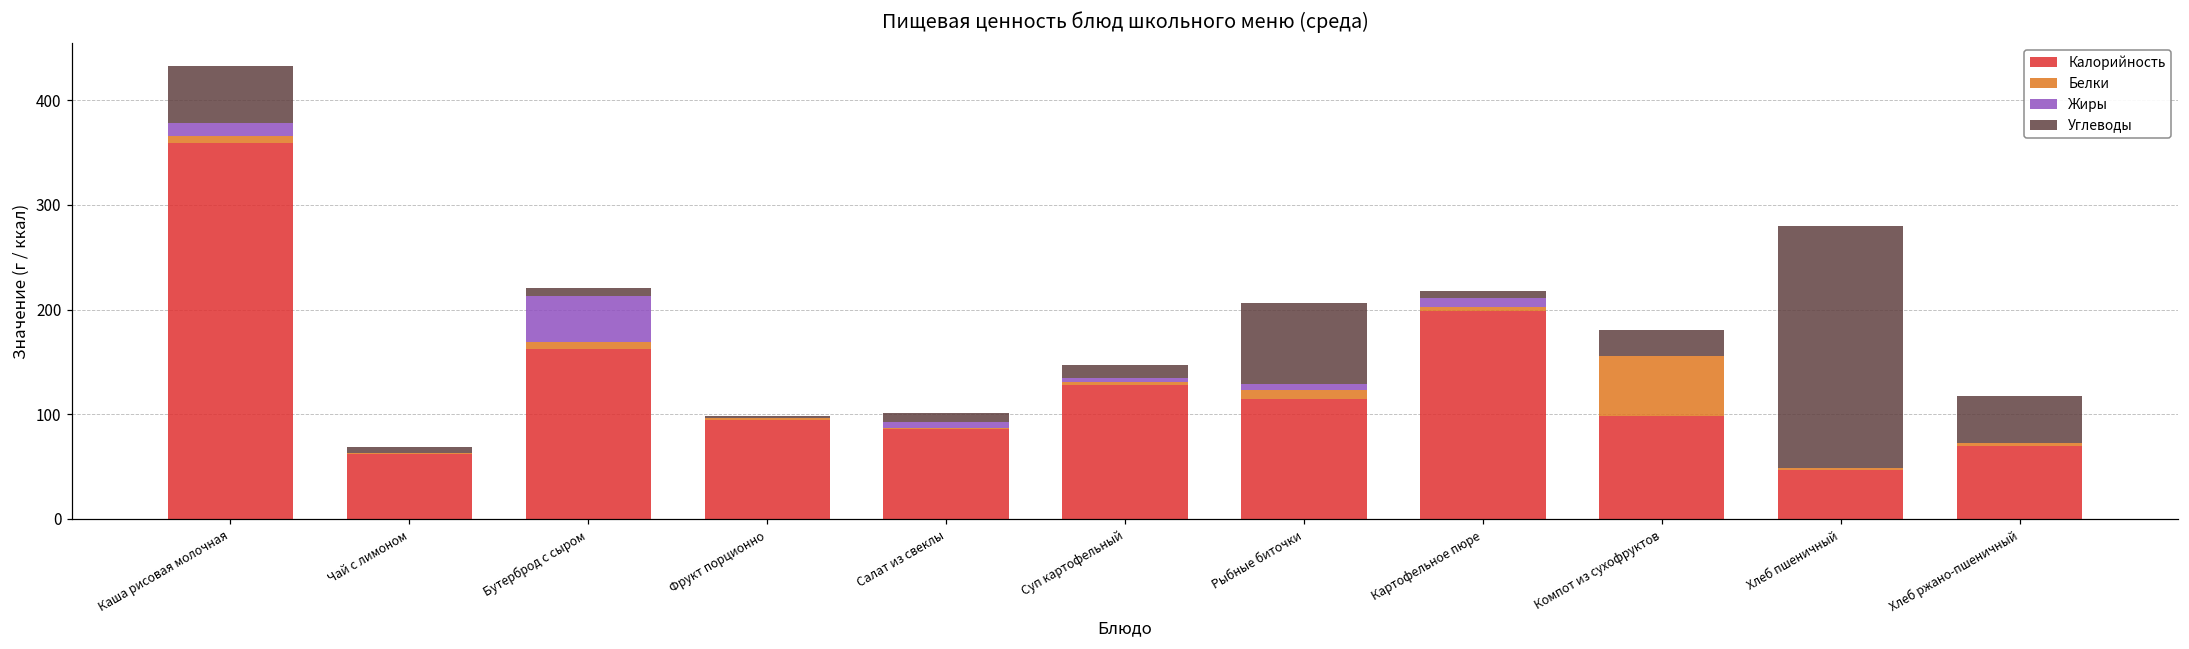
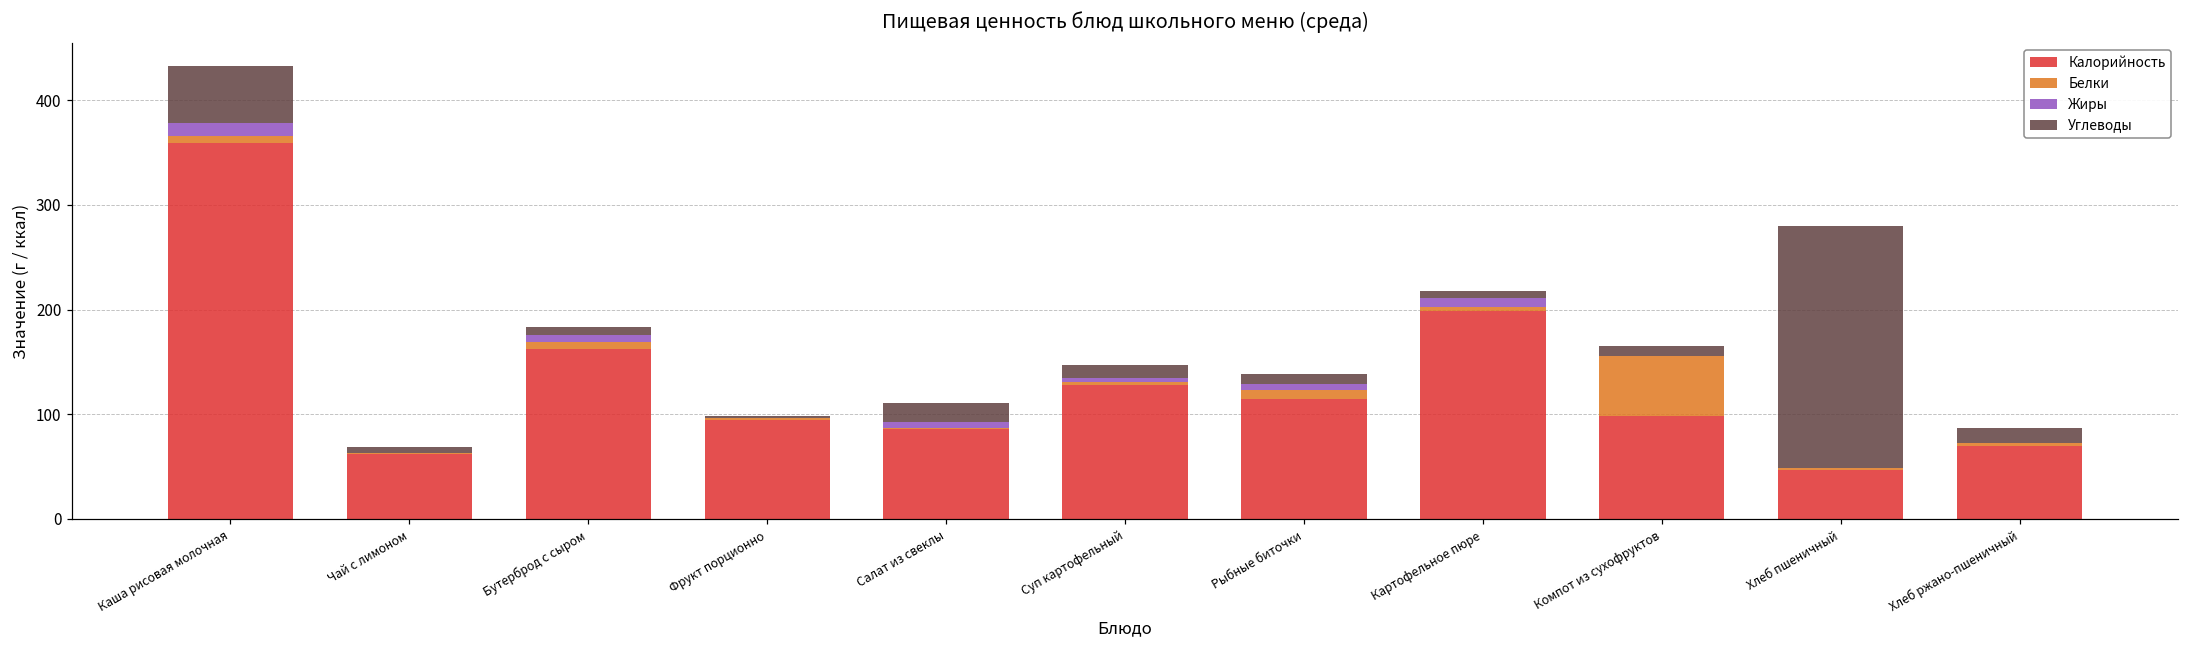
  {
    "Калорийность": {
      "Каша рисовая молочная": 360,
      "Чай с лимоном": 60,
      "Бутерброд с сыром": 160,
      "Фрукт порционно": 90,
      "Салат из свеклы": 90,
      "Суп картофельный": 130,
      "Рыбные биточки": 110,
      "Картофельное пюре": 200,
      "Компот из сухофруктов": 100,
      "Хлеб пшеничный": 50,
      "Хлеб ржано-пшеничный": 70
    },
    "Белки": {
      "Каша рисовая молочная": 10,
      "Бутерброд с сыром": 10,
      "Суп картофельный": 0,
      "Рыбные биточки": 10,
      "Картофельное пюре": 0,
      "Компот из сухофруктов": 60,
      "Хлеб ржано-пшеничный": 0
    },
    "Жиры": {
      "Каша рисовая молочная": 10,
-     "Бутерброд с сыром": 40,
+     "Бутерброд с сыром": 10,
      "Салат из свеклы": 10,
      "Суп картофельный": 0,
      "Рыбные биточки": 10,
      "Картофельное пюре": 10,
      "Компот из сухофруктов": 0
    },
    "Углеводы": {
      "Каша рисовая молочная": 50,
      "Чай с лимоном": 10,
      "Бутерброд с сыром": 10,
-     "Салат из свеклы": 10,
+     "Салат из свеклы": 20,
      "Суп картофельный": 10,
-     "Рыбные биточки": 80,
+     "Рыбные биточки": 10,
      "Картофельное пюре": 10,
-     "Компот из сухофруктов": 20,
+     "Компот из сухофруктов": 10,
      "Хлеб пшеничный": 230,
-     "Хлеб ржано-пшеничный": 40
+     "Хлеб ржано-пшеничный": 10
    }
  }
